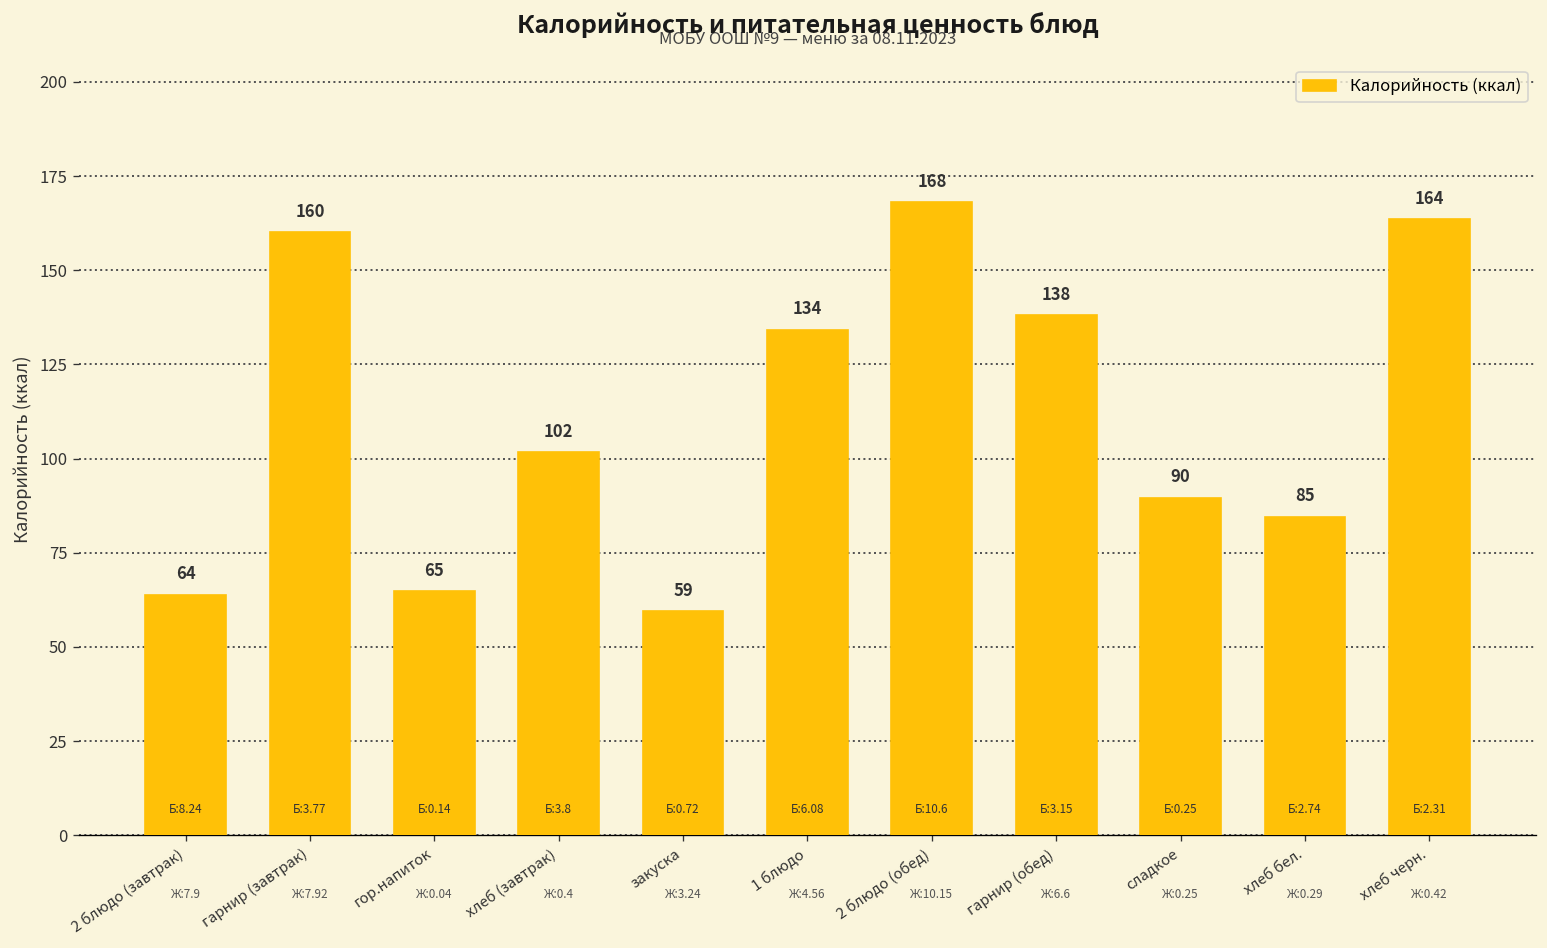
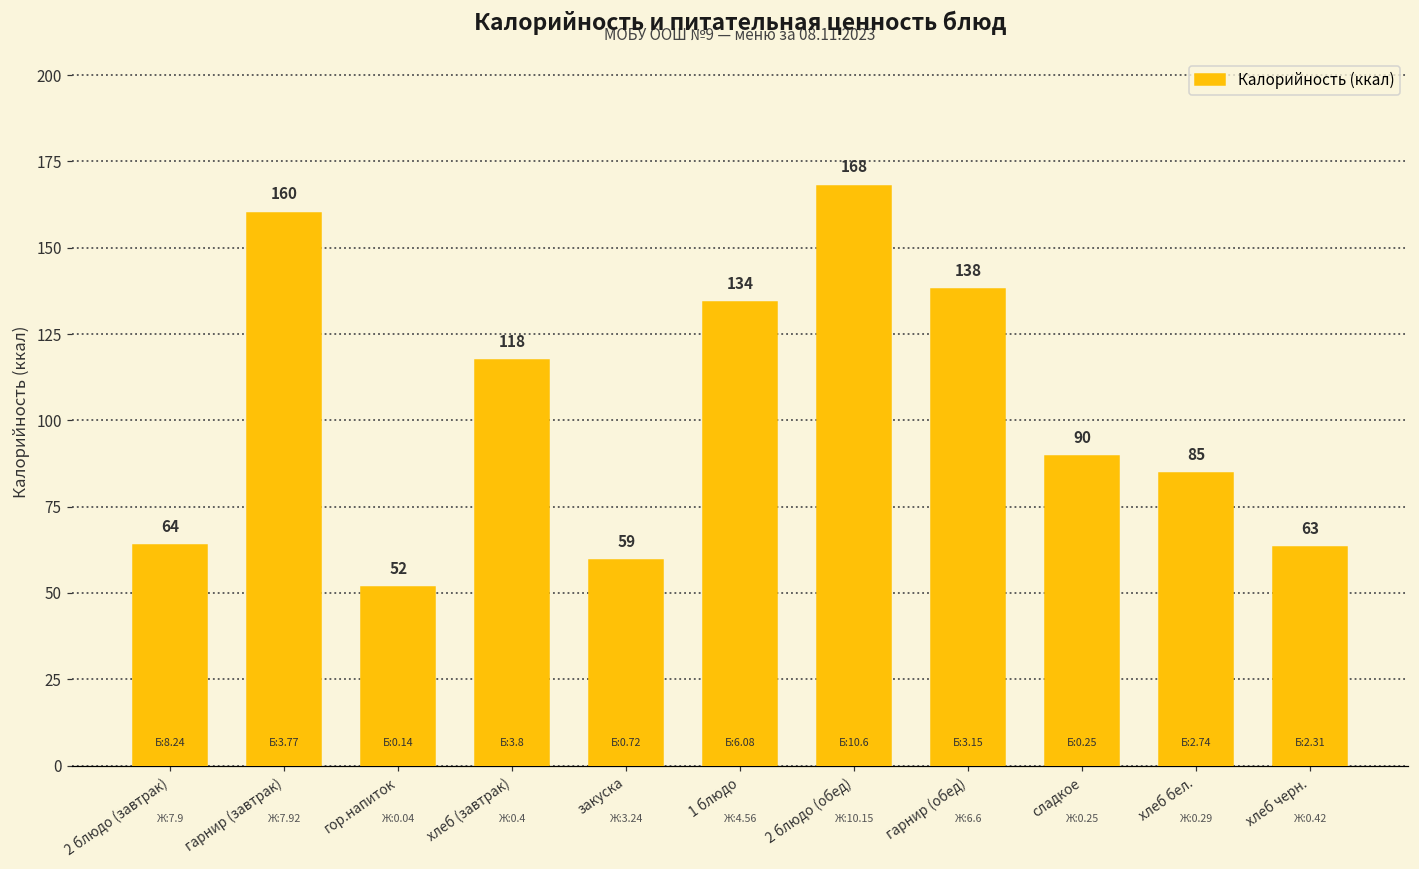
  {
    "2 блюдо (завтрак)": 64,
    "гарнир (завтрак)": 160,
-   "гор.напиток": 65,
-   "хлеб (завтрак)": 102,
+   "гор.напиток": 52,
+   "хлеб (завтрак)": 118,
    "закуска": 59,
    "1 блюдо": 134,
    "2 блюдо (обед)": 168,
    "гарнир (обед)": 138,
    "сладкое": 90,
    "хлеб бел.": 85,
-   "хлеб черн.": 164
+   "хлеб черн.": 63
  }
